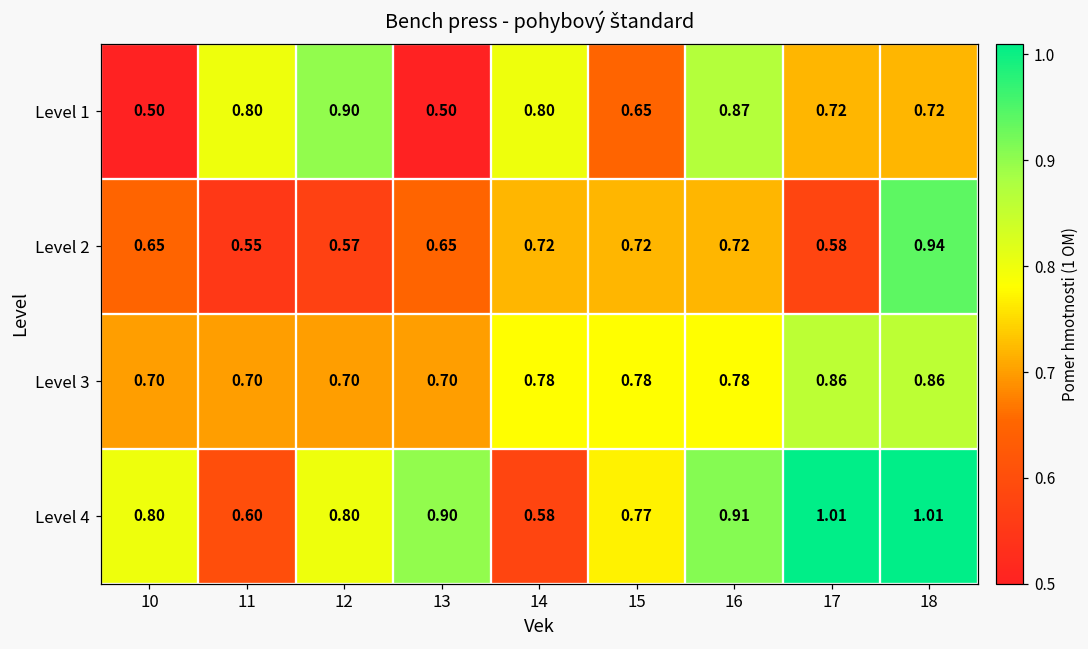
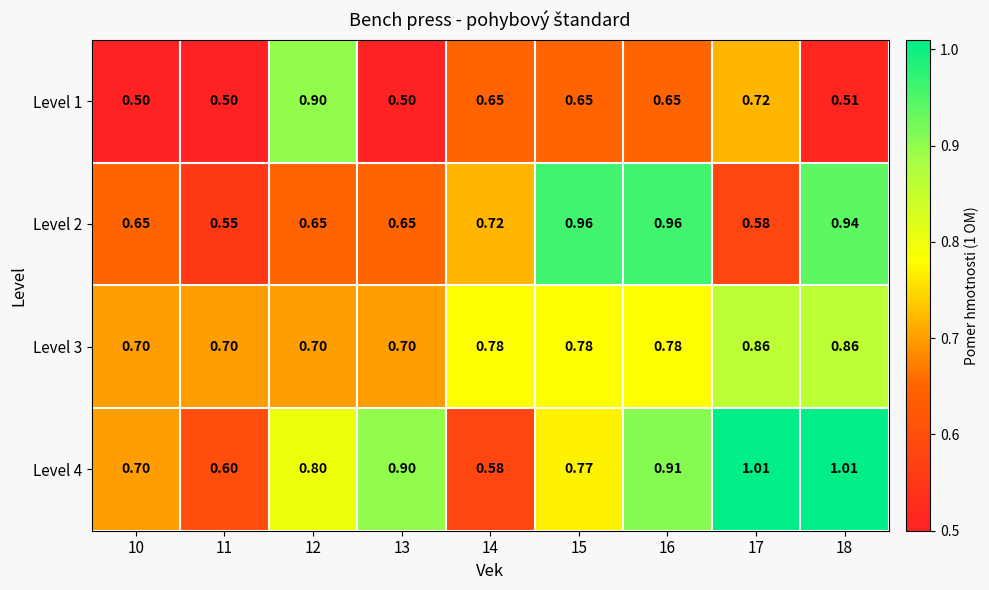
  {
    "Level 1": {
      "10": 0.50,
-     "11": 0.80,
+     "11": 0.50,
      "12": 0.90,
      "13": 0.50,
-     "14": 0.80,
+     "14": 0.65,
      "15": 0.65,
-     "16": 0.87,
+     "16": 0.65,
      "17": 0.72,
-     "18": 0.72
+     "18": 0.51
    },
    "Level 2": {
      "10": 0.65,
      "11": 0.55,
-     "12": 0.57,
+     "12": 0.65,
      "13": 0.65,
      "14": 0.72,
-     "15": 0.72,
-     "16": 0.72,
+     "15": 0.96,
+     "16": 0.96,
      "17": 0.58,
      "18": 0.94
    },
    "Level 3": {
      "10": 0.70,
      "11": 0.70,
      "12": 0.70,
      "13": 0.70,
      "14": 0.78,
      "15": 0.78,
      "16": 0.78,
      "17": 0.86,
      "18": 0.86
    },
    "Level 4": {
-     "10": 0.80,
+     "10": 0.70,
      "11": 0.60,
      "12": 0.80,
      "13": 0.90,
      "14": 0.58,
      "15": 0.77,
      "16": 0.91,
      "17": 1.01,
      "18": 1.01
    }
  }
